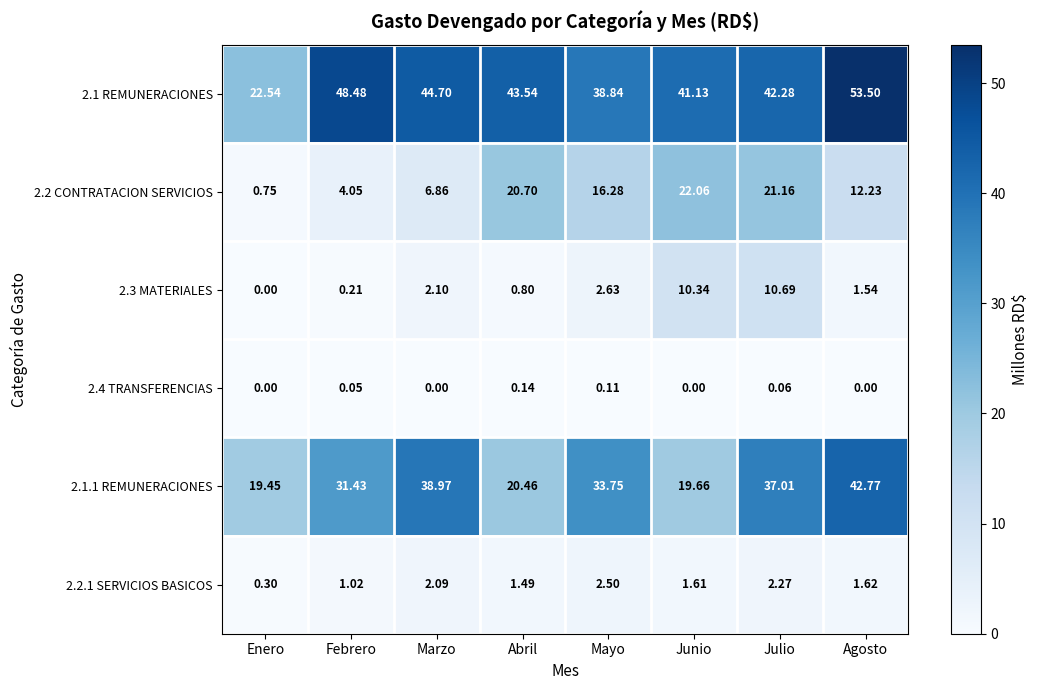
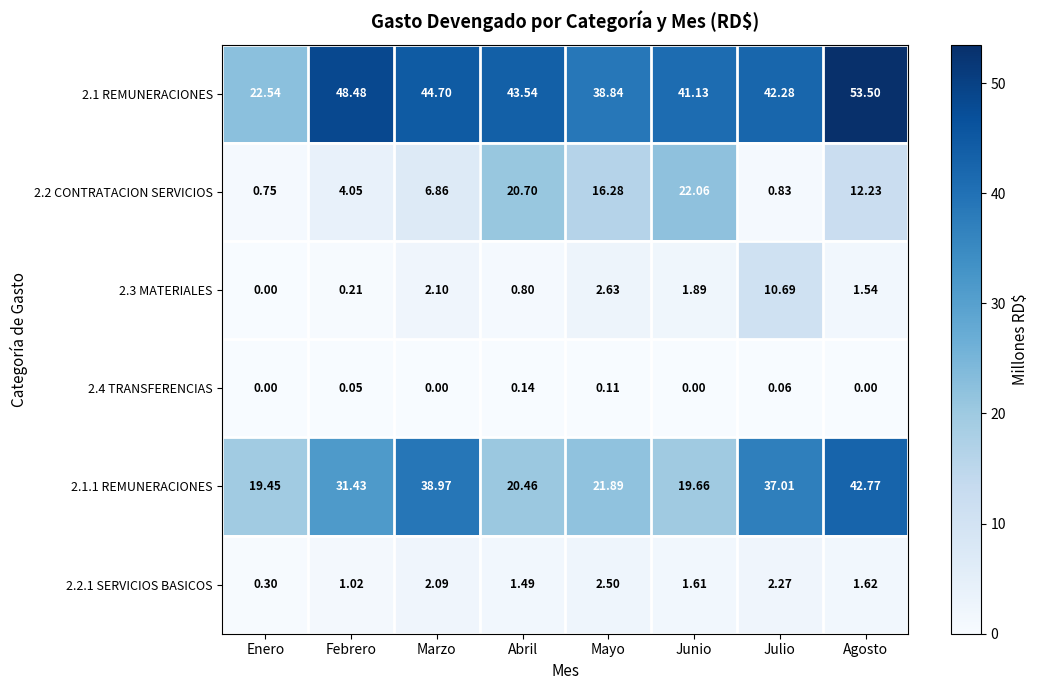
  {
    "2.1 REMUNERACIONES": {
      "Enero": 22.54,
      "Febrero": 48.48,
      "Marzo": 44.70,
      "Abril": 43.54,
      "Mayo": 38.84,
      "Junio": 41.13,
      "Julio": 42.28,
      "Agosto": 53.50
    },
    "2.2 CONTRATACION SERVICIOS": {
      "Enero": 0.75,
      "Febrero": 4.05,
      "Marzo": 6.86,
      "Abril": 20.70,
      "Mayo": 16.28,
      "Junio": 22.06,
-     "Julio": 21.16,
+     "Julio": 0.83,
      "Agosto": 12.23
    },
    "2.3 MATERIALES": {
      "Enero": 0.00,
      "Febrero": 0.21,
      "Marzo": 2.10,
      "Abril": 0.80,
      "Mayo": 2.63,
-     "Junio": 10.34,
+     "Junio": 1.89,
      "Julio": 10.69,
      "Agosto": 1.54
    },
    "2.4 TRANSFERENCIAS": {
      "Enero": 0.00,
      "Febrero": 0.05,
      "Marzo": 0.00,
      "Abril": 0.14,
      "Mayo": 0.11,
      "Junio": 0.00,
      "Julio": 0.06,
      "Agosto": 0.00
    },
    "2.1.1 REMUNERACIONES": {
      "Enero": 19.45,
      "Febrero": 31.43,
      "Marzo": 38.97,
      "Abril": 20.46,
-     "Mayo": 33.75,
+     "Mayo": 21.89,
      "Junio": 19.66,
      "Julio": 37.01,
      "Agosto": 42.77
    },
    "2.2.1 SERVICIOS BASICOS": {
      "Enero": 0.30,
      "Febrero": 1.02,
      "Marzo": 2.09,
      "Abril": 1.49,
      "Mayo": 2.50,
      "Junio": 1.61,
      "Julio": 2.27,
      "Agosto": 1.62
    }
  }
